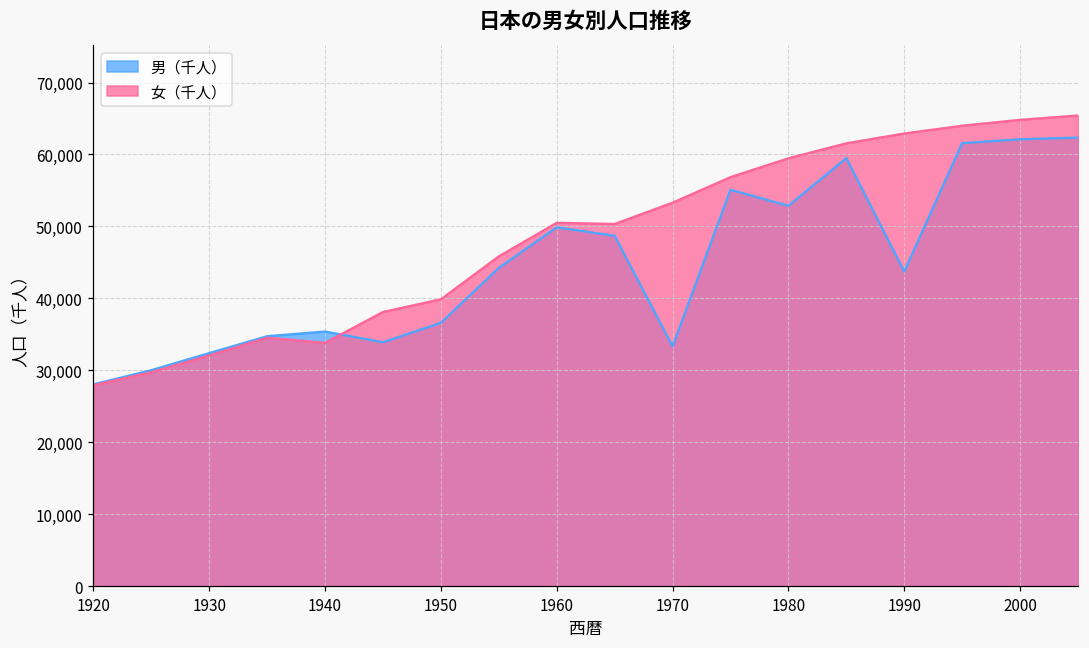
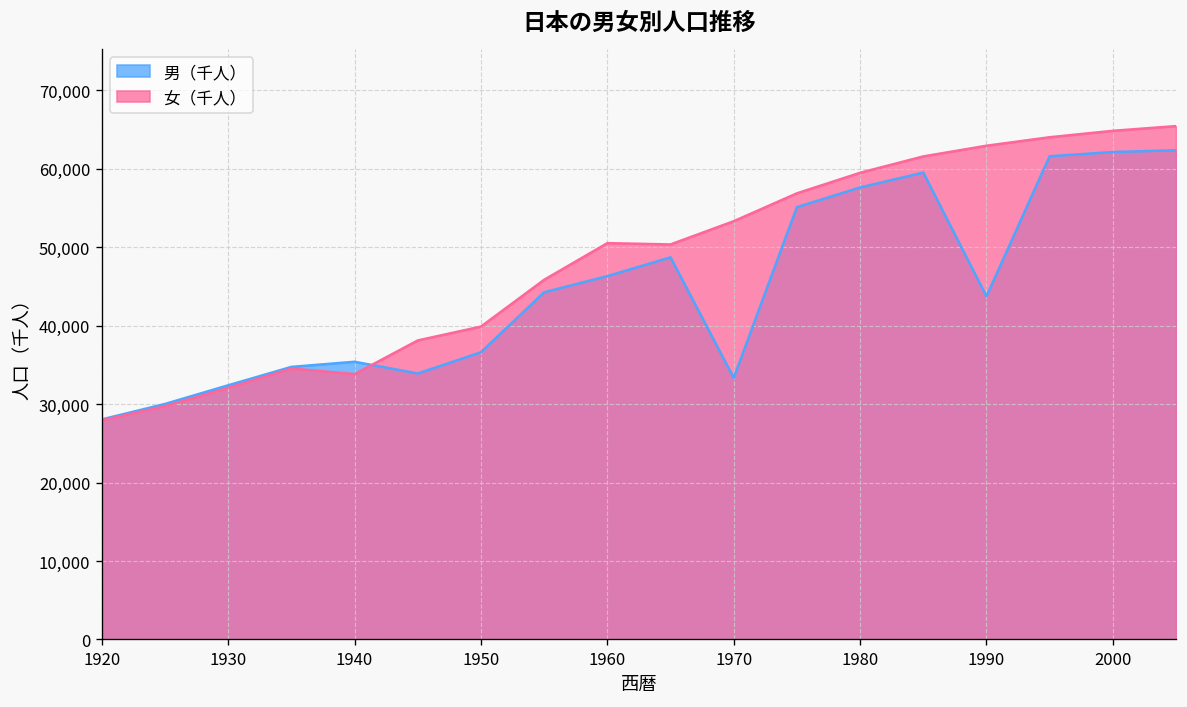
  {
    "男（千人）": {
      "1940": "35,000",
      "1950": "37,000",
-     "1960": "50,000",
+     "1960": "46,000",
      "1970": "33,000",
-     "1980": "53,000",
+     "1980": "58,000",
      "1990": "44,000",
      "2000": "62,000"
    },
    "女（千人）": {
      "1940": "34,000",
      "1950": "40,000",
      "1960": "51,000",
      "1970": "53,000",
      "1980": "59,000",
      "1990": "63,000",
      "2000": "65,000"
    }
  }
